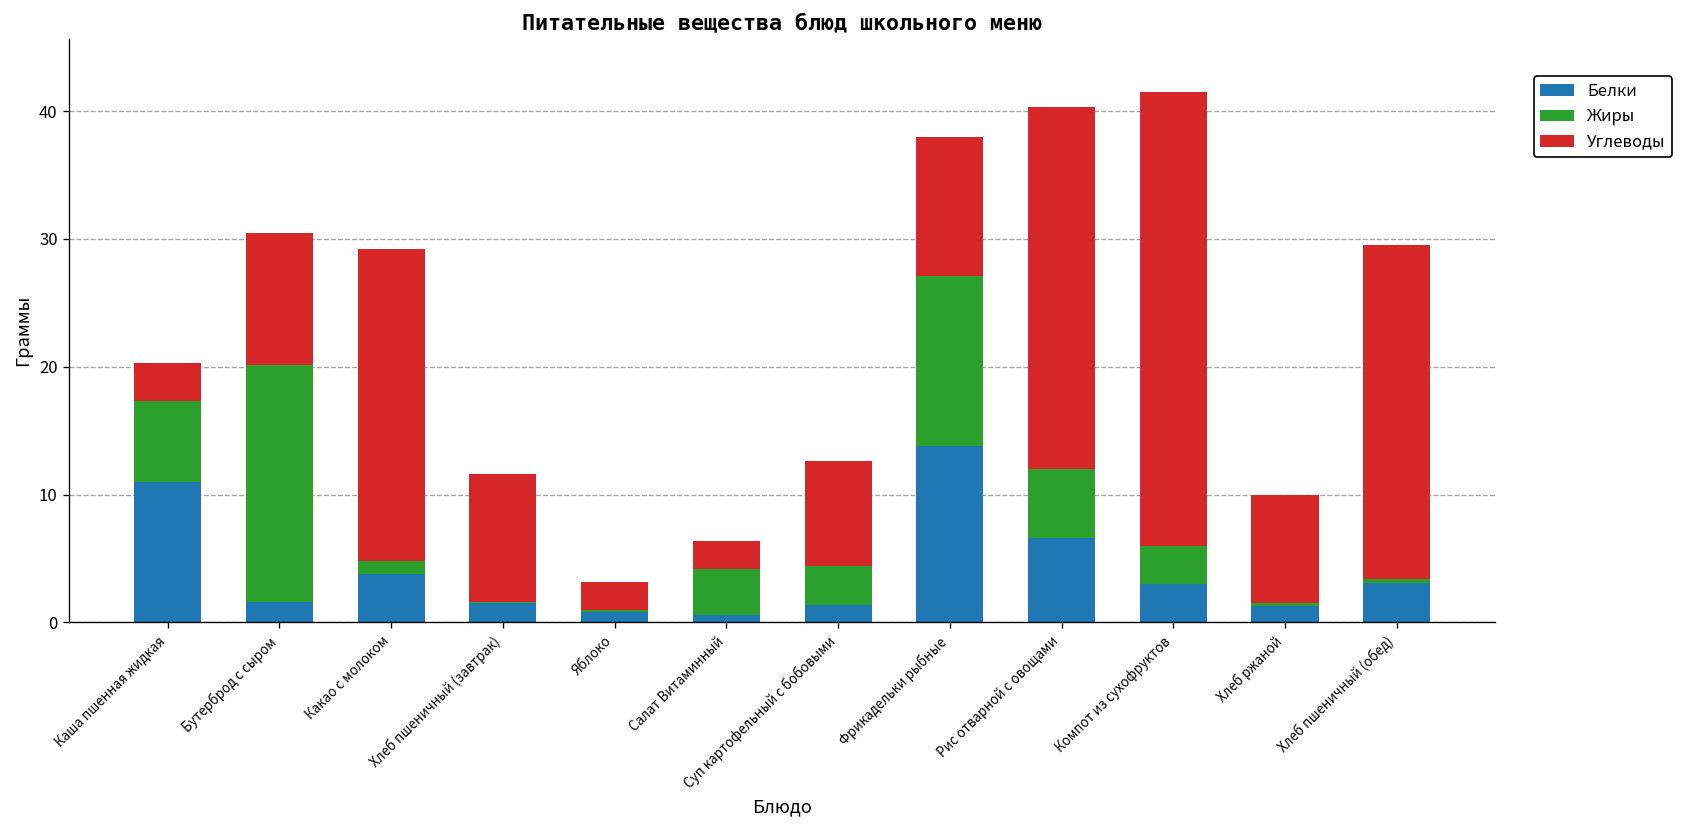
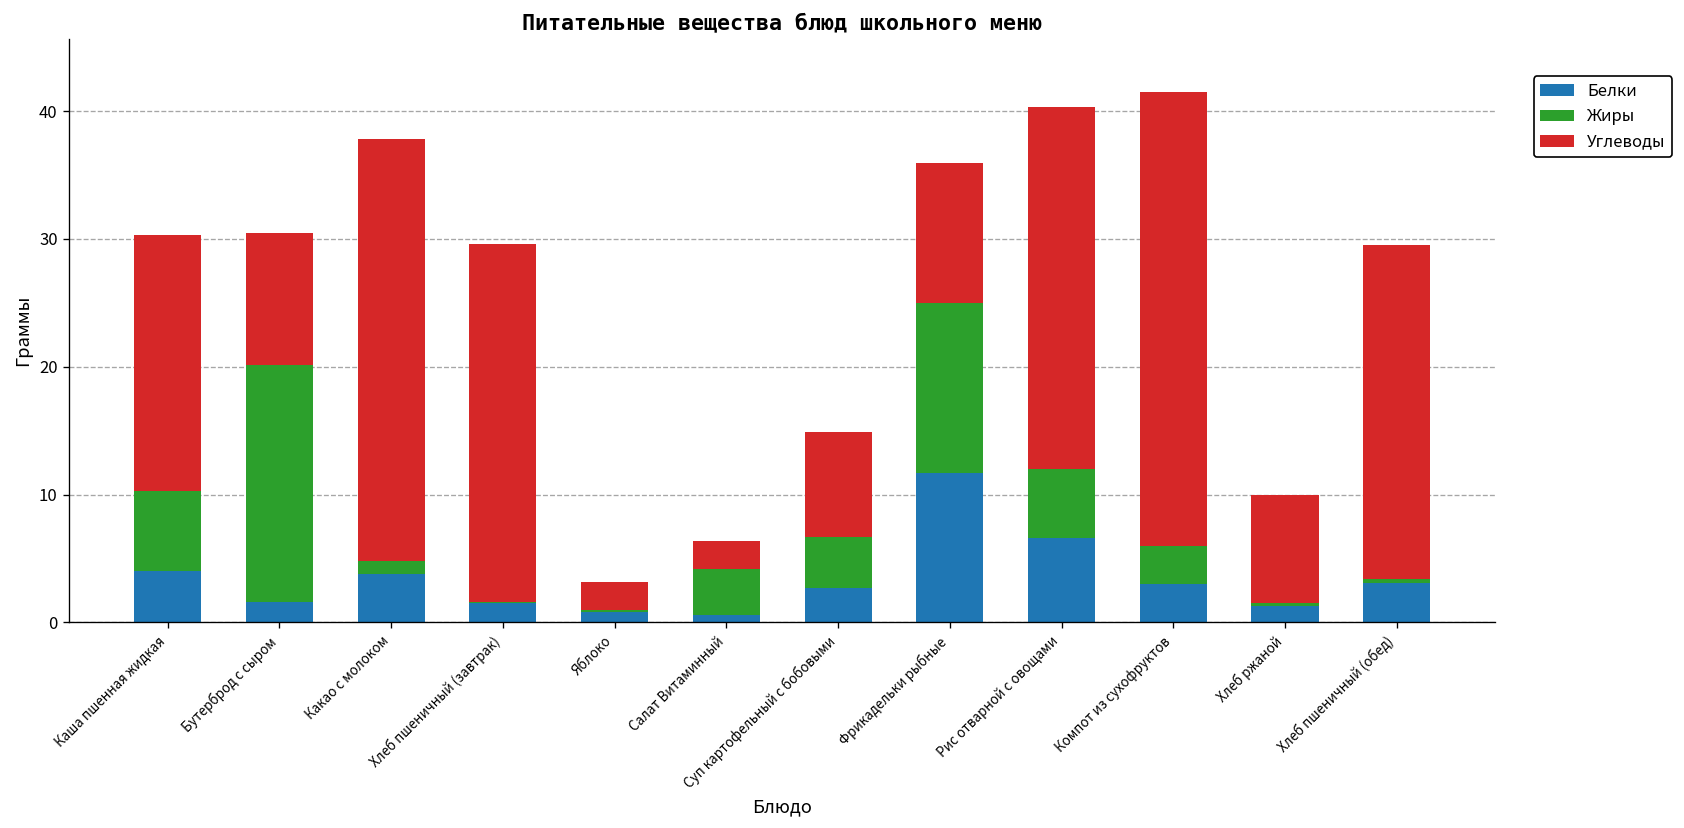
  {
    "Белки": {
-     "Каша пшенная жидкая": 11,
+     "Каша пшенная жидкая": 4,
      "Бутерброд с сыром": 1.6,
      "Какао с молоком": 3.8,
      "Хлеб пшеничный (завтрак)": 1.5,
      "Яблоко": 0.8,
      "Салат Витаминный": 0.6,
-     "Суп картофельный с бобовыми": 1.4,
-     "Фрикадельки рыбные": 13.8,
+     "Суп картофельный с бобовыми": 2.7,
+     "Фрикадельки рыбные": 11.7,
      "Рис отварной с овощами": 6.6,
      "Компот из сухофруктов": 3.0,
      "Хлеб ржаной": 1.3,
      "Хлеб пшеничный (обед)": 3.1
    },
    "Жиры": {
      "Каша пшенная жидкая": 6.3,
      "Бутерброд с сыром": 18.5,
      "Какао с молоком": 1,
      "Салат Витаминный": 3.6,
-     "Суп картофельный с бобовыми": 3,
+     "Суп картофельный с бобовыми": 4,
      "Фрикадельки рыбные": 13.3,
      "Рис отварной с овощами": 5.4,
      "Компот из сухофруктов": 3,
      "Хлеб пшеничный (обед)": 0.3
    },
    "Углеводы": {
-     "Каша пшенная жидкая": 3,
+     "Каша пшенная жидкая": 20,
      "Бутерброд с сыром": 10.4,
-     "Какао с молоком": 24.4,
-     "Хлеб пшеничный (завтрак)": 10,
+     "Какао с молоком": 33.0,
+     "Хлеб пшеничный (завтрак)": 28,
      "Яблоко": 2.2,
      "Салат Витаминный": 2.2,
      "Суп картофельный с бобовыми": 8.2,
      "Фрикадельки рыбные": 10.9,
      "Рис отварной с овощами": 28.3,
      "Компот из сухофруктов": 35.5,
      "Хлеб ржаной": 8.5,
      "Хлеб пшеничный (обед)": 26.1
    }
  }
